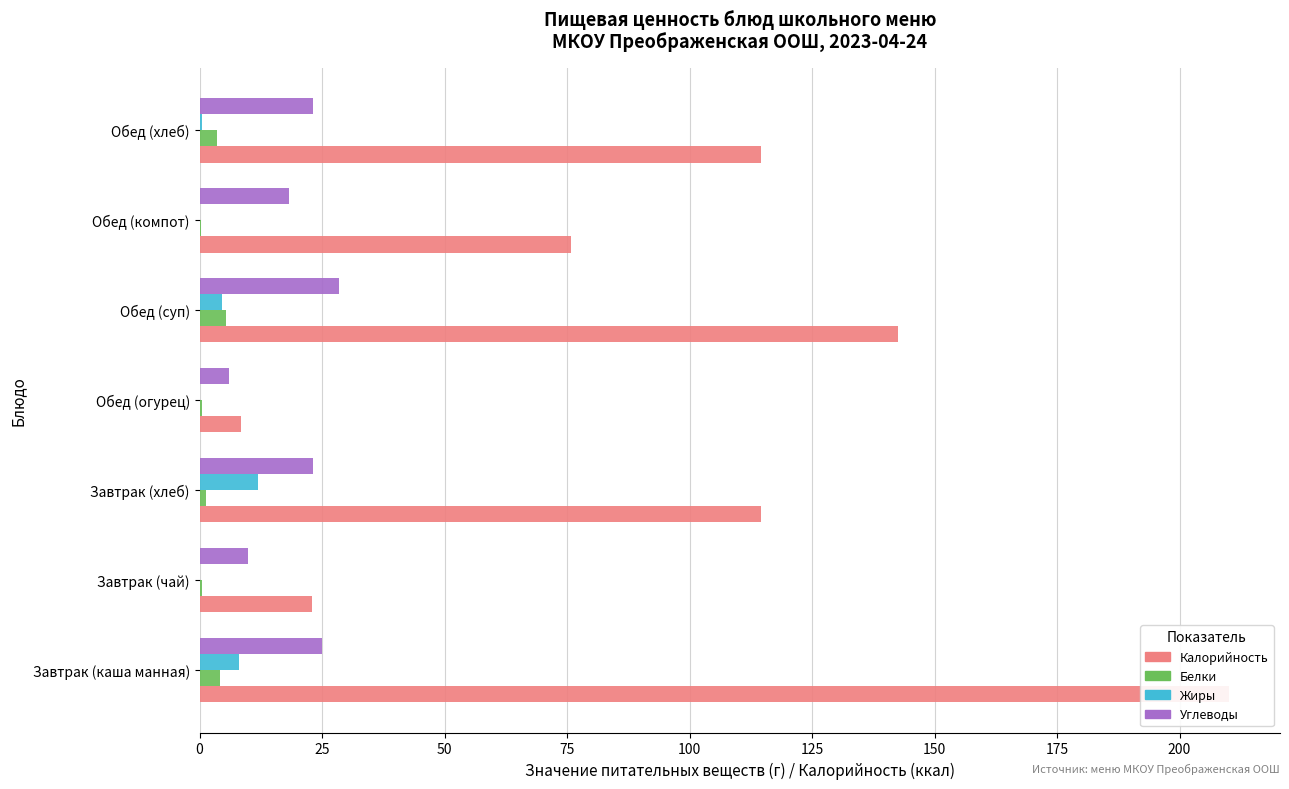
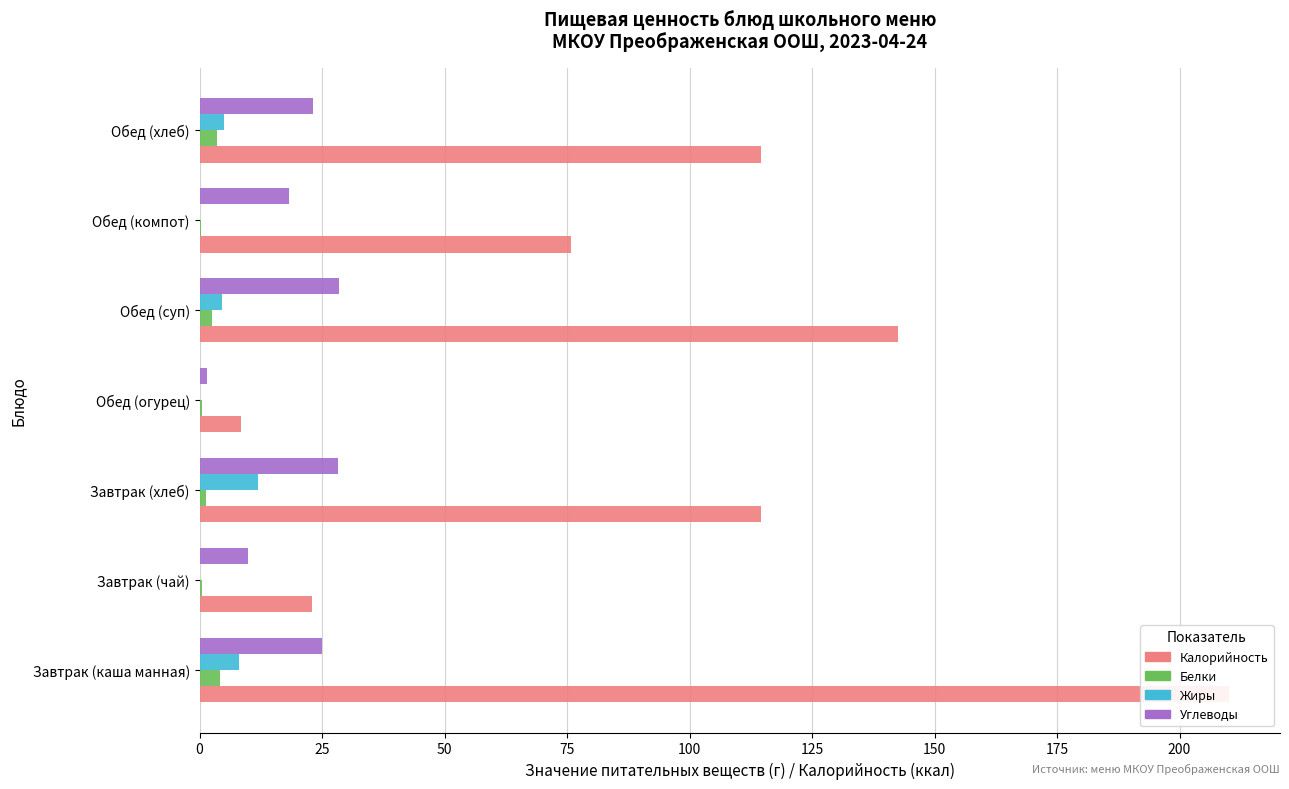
  {
    "Калорийность": {
      "Обед (хлеб)": 115,
      "Обед (компот)": 76,
      "Обед (суп)": 143,
      "Обед (огурец)": 9,
      "Завтрак (хлеб)": 115,
      "Завтрак (чай)": 23
    },
    "Белки": {
      "Обед (хлеб)": 4,
-     "Обед (суп)": 6,
+     "Обед (суп)": 3,
      "Завтрак (хлеб)": 1,
      "Завтрак (каша манная)": 4
    },
    "Жиры": {
-     "Обед (хлеб)": 1,
+     "Обед (хлеб)": 5,
      "Обед (суп)": 5,
      "Завтрак (хлеб)": 12,
      "Завтрак (каша манная)": 8
    },
    "Углеводы": {
      "Обед (хлеб)": 23,
      "Обед (компот)": 18,
      "Обед (суп)": 28,
-     "Обед (огурец)": 6,
-     "Завтрак (хлеб)": 23,
+     "Обед (огурец)": 2,
+     "Завтрак (хлеб)": 28,
      "Завтрак (чай)": 10,
      "Завтрак (каша манная)": 25
    }
  }
